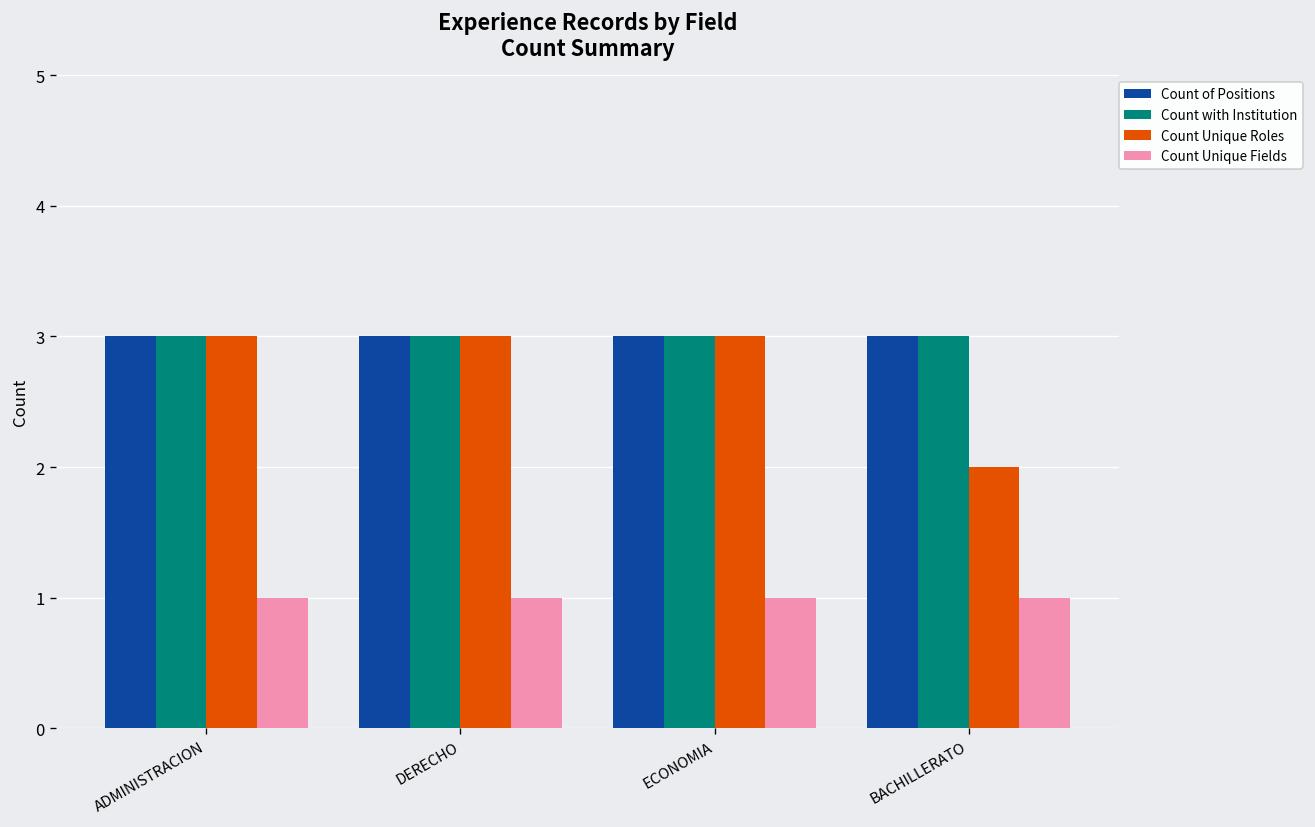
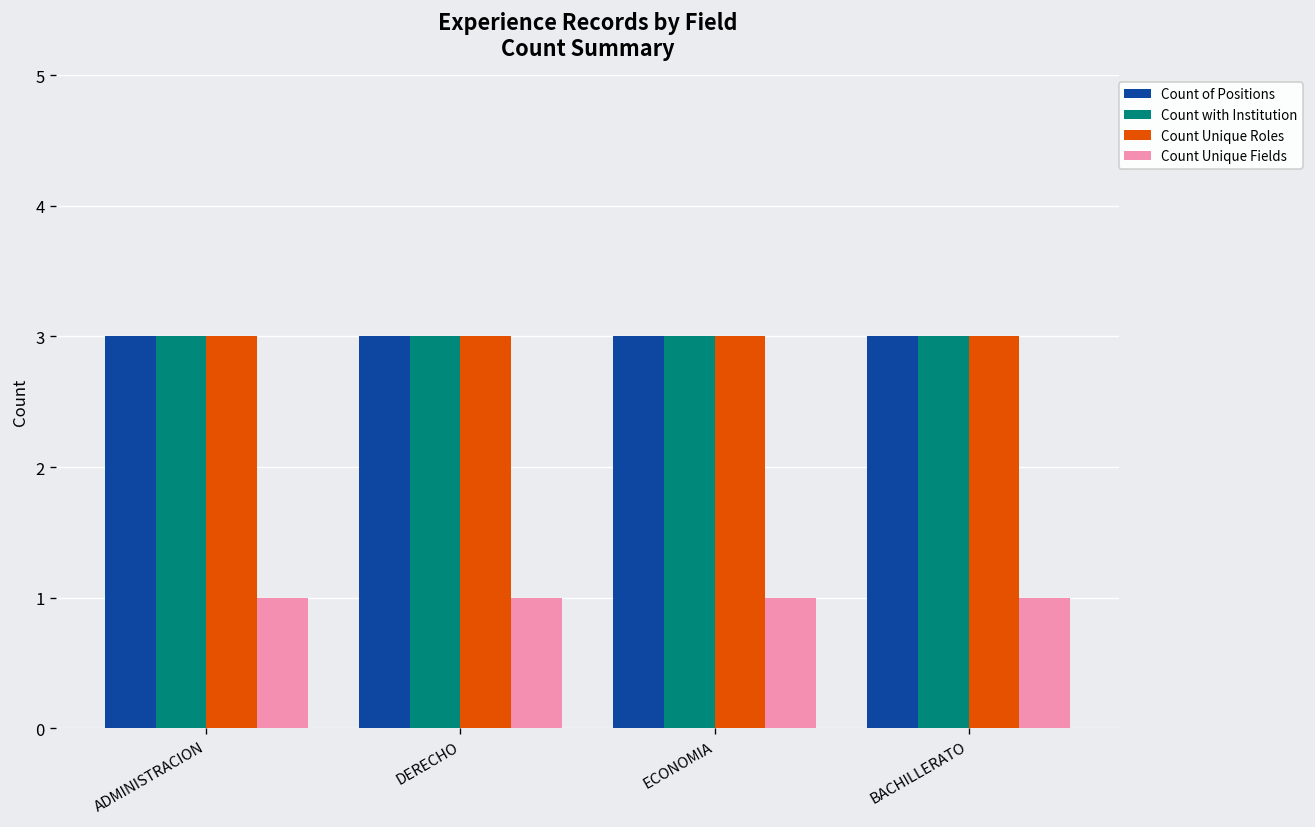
  {
    "Count of Positions": {
      "ADMINISTRACION": 3,
      "DERECHO": 3,
      "ECONOMIA": 3,
      "BACHILLERATO": 3
    },
    "Count with Institution": {
      "ADMINISTRACION": 3,
      "DERECHO": 3,
      "ECONOMIA": 3,
      "BACHILLERATO": 3
    },
    "Count Unique Roles": {
      "ADMINISTRACION": 3,
      "DERECHO": 3,
      "ECONOMIA": 3,
-     "BACHILLERATO": 2
+     "BACHILLERATO": 3
    },
    "Count Unique Fields": {
      "ADMINISTRACION": 1,
      "DERECHO": 1,
      "ECONOMIA": 1,
      "BACHILLERATO": 1
    }
  }
